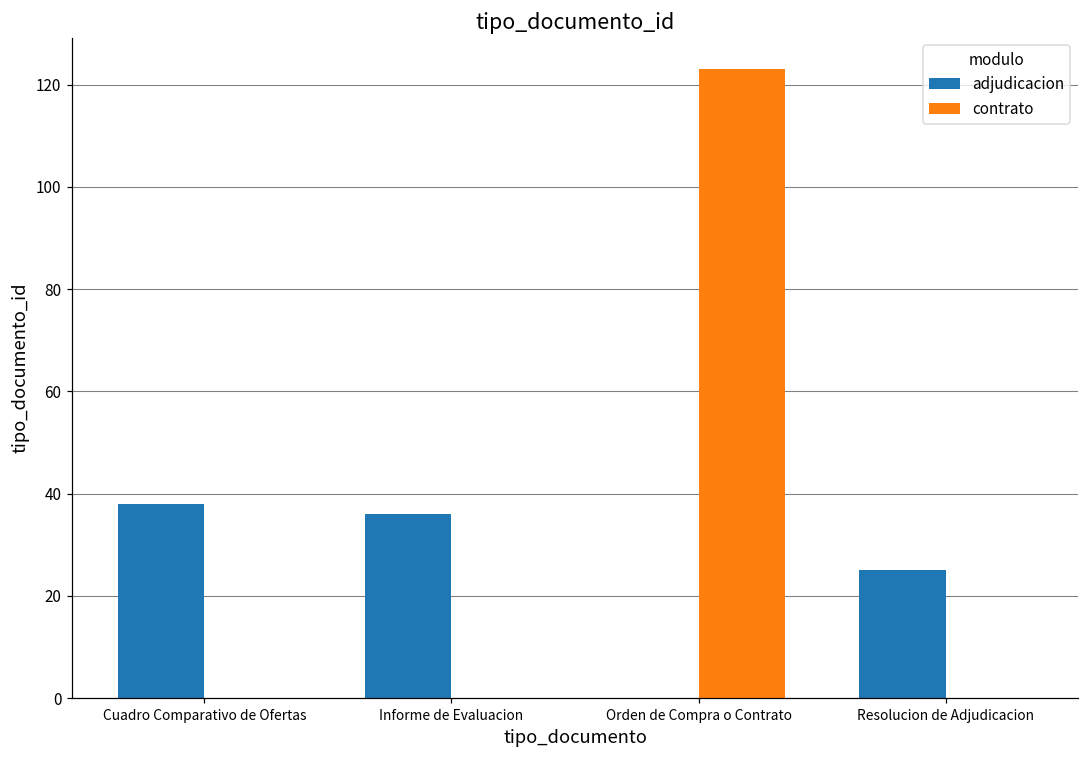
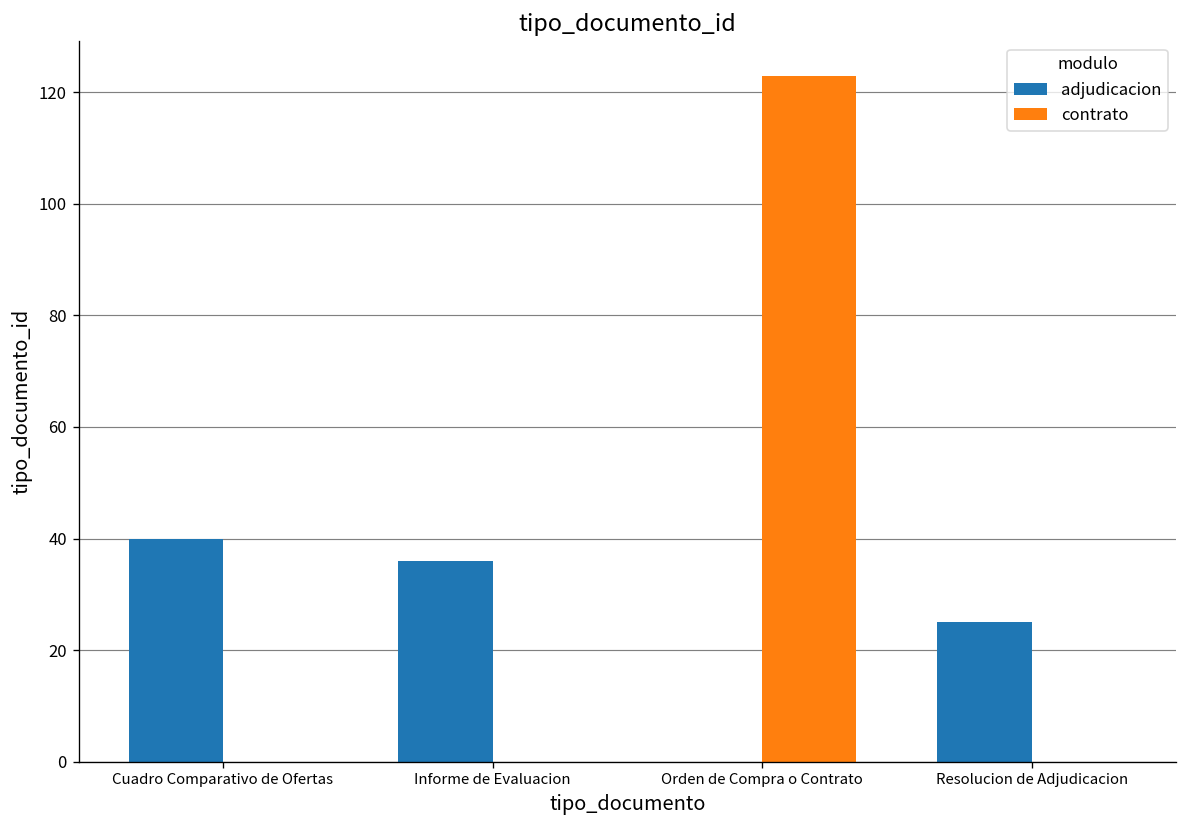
  {
    "adjudicacion": {
-     "Cuadro Comparativo de Ofertas": 38,
+     "Cuadro Comparativo de Ofertas": 40,
      "Informe de Evaluacion": 36,
      "Orden de Compra o Contrato": 0,
      "Resolucion de Adjudicacion": 25
    },
    "contrato": {
      "Cuadro Comparativo de Ofertas": 0,
      "Informe de Evaluacion": 0,
      "Orden de Compra o Contrato": 123,
      "Resolucion de Adjudicacion": 0
    }
  }
